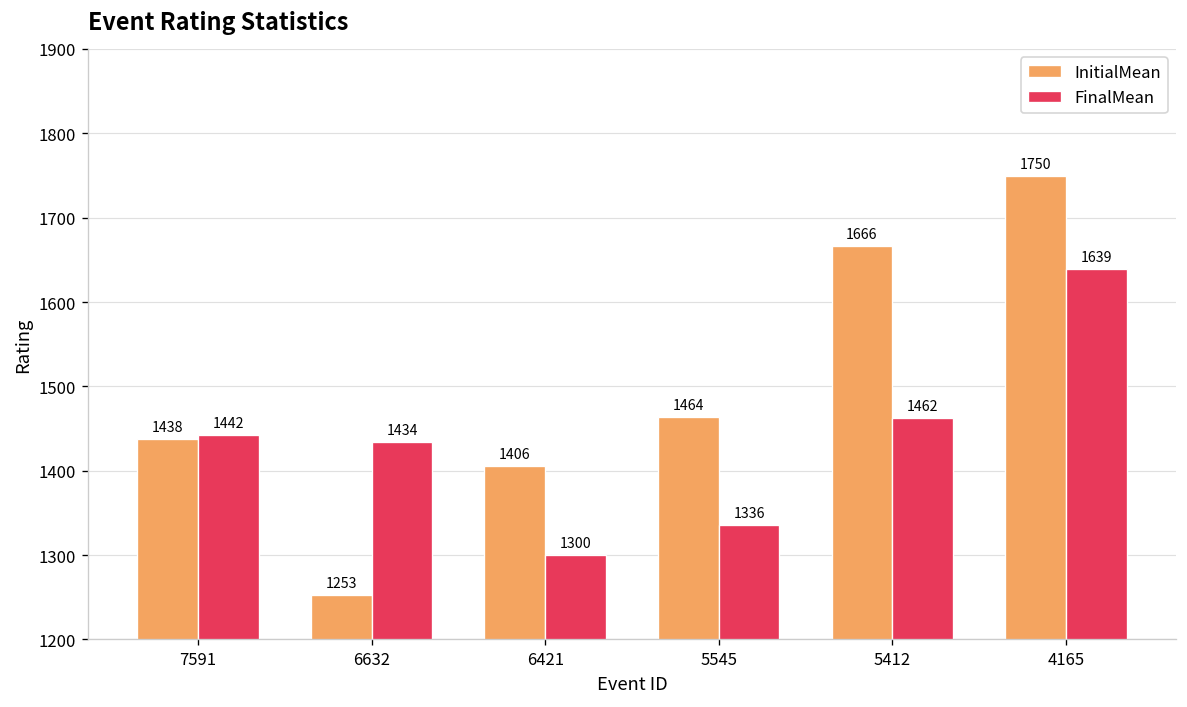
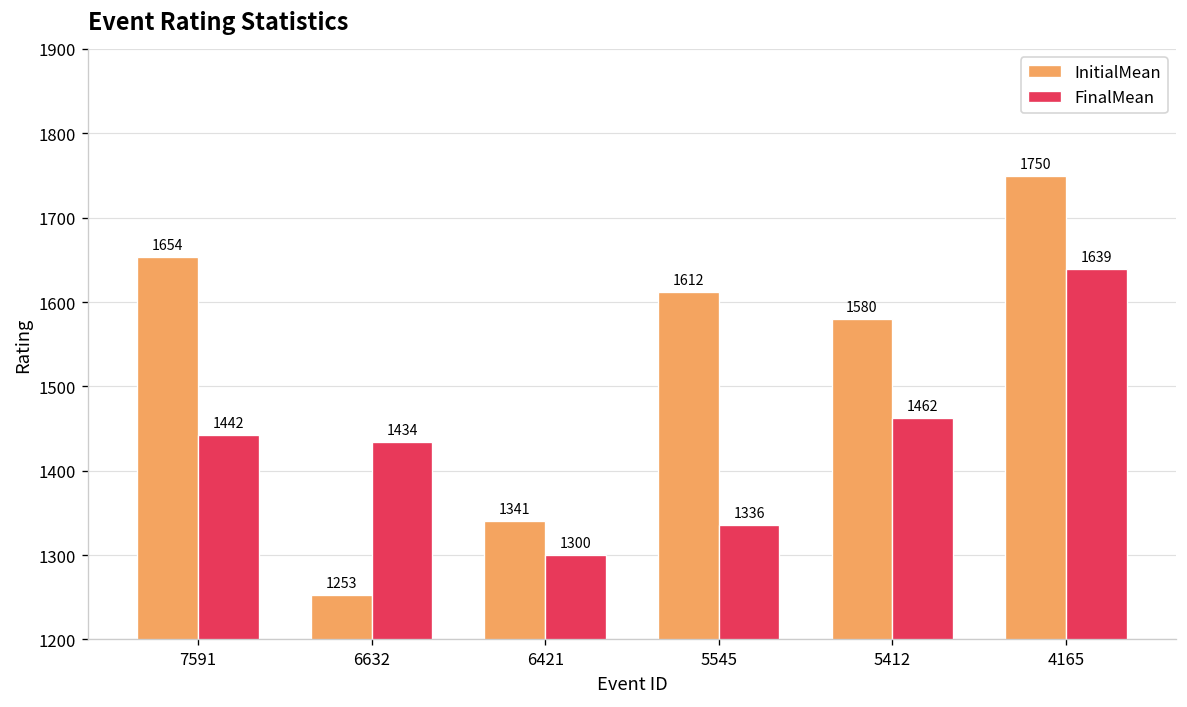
  {
    "InitialMean": {
-     "7591": 1438,
+     "7591": 1654,
      "6632": 1253,
-     "6421": 1406,
-     "5545": 1464,
-     "5412": 1666,
+     "6421": 1341,
+     "5545": 1612,
+     "5412": 1580,
      "4165": 1750
    },
    "FinalMean": {
      "7591": 1442,
      "6632": 1434,
      "6421": 1300,
      "5545": 1336,
      "5412": 1462,
      "4165": 1639
    }
  }
